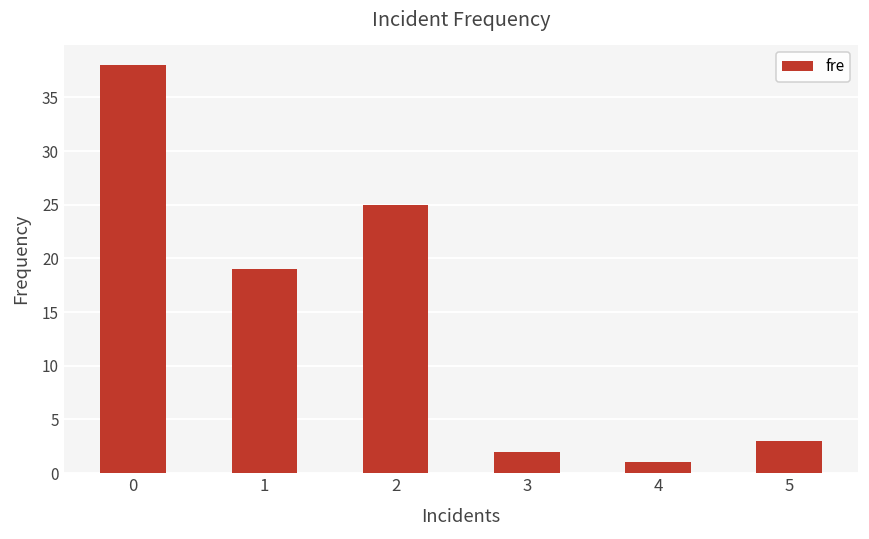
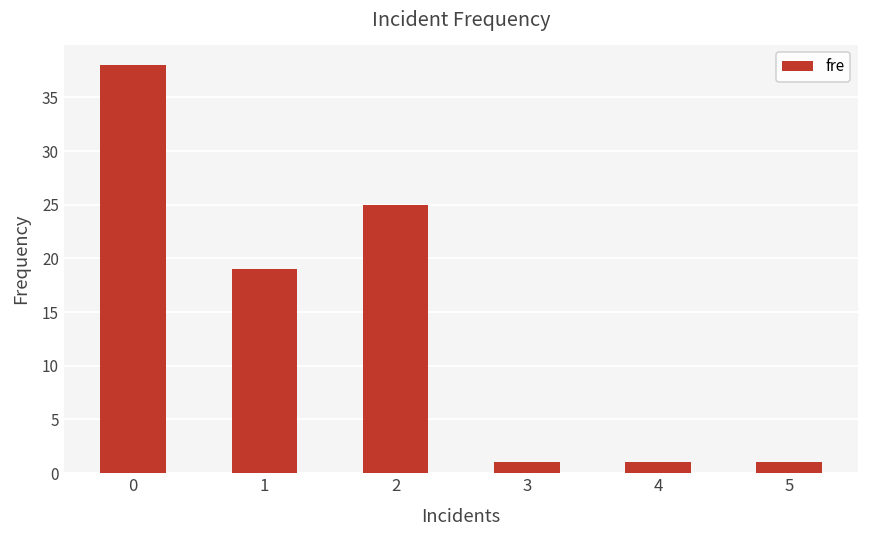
  {
    "0": 38,
    "1": 19,
    "2": 25,
-   "3": 2,
+   "3": 1,
    "4": 1,
-   "5": 3
+   "5": 1
  }
